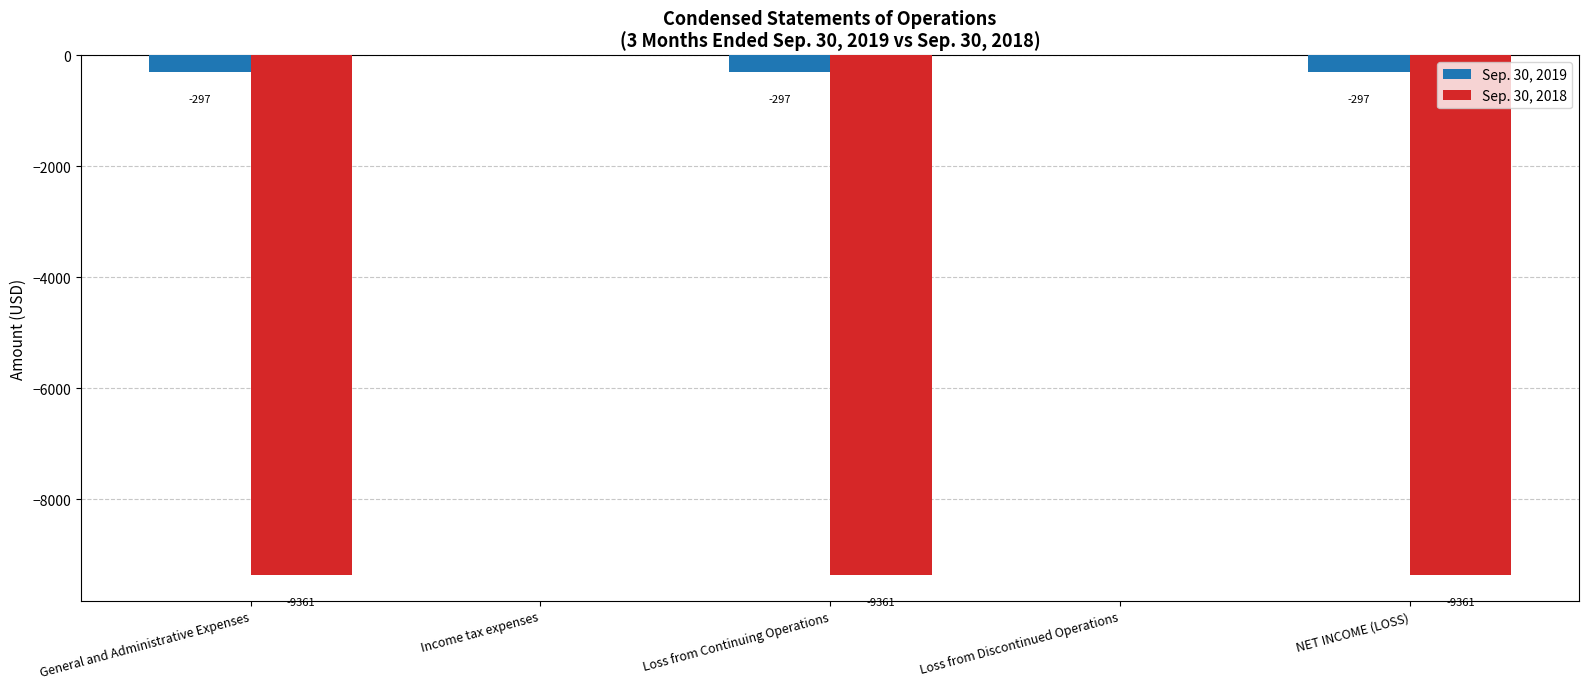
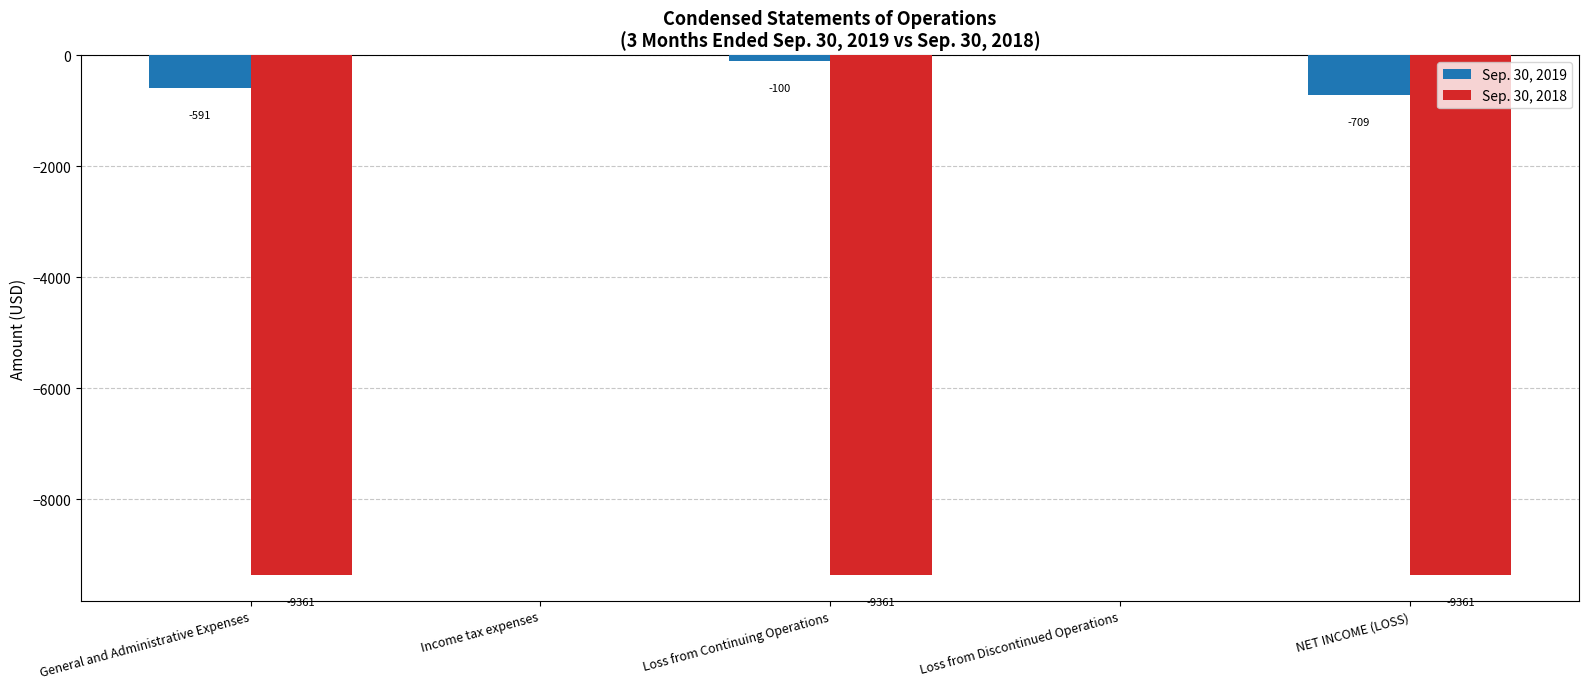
  {
    "Sep. 30, 2019": {
-     "General and Administrative Expenses": -297,
-     "Loss from Continuing Operations": -297,
-     "NET INCOME (LOSS)": -297
+     "General and Administrative Expenses": -591,
+     "Loss from Continuing Operations": -100,
+     "NET INCOME (LOSS)": -709
    },
    "Sep. 30, 2018": {
      "General and Administrative Expenses": -9361,
      "Loss from Continuing Operations": -9361,
      "NET INCOME (LOSS)": -9361
    }
  }
